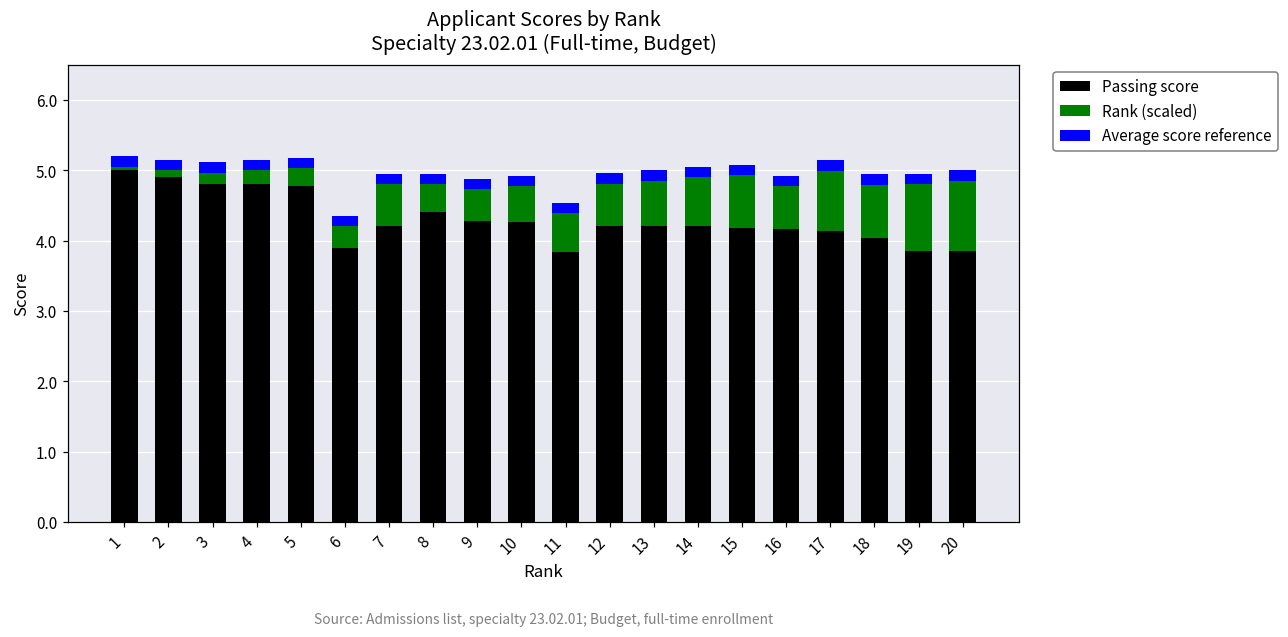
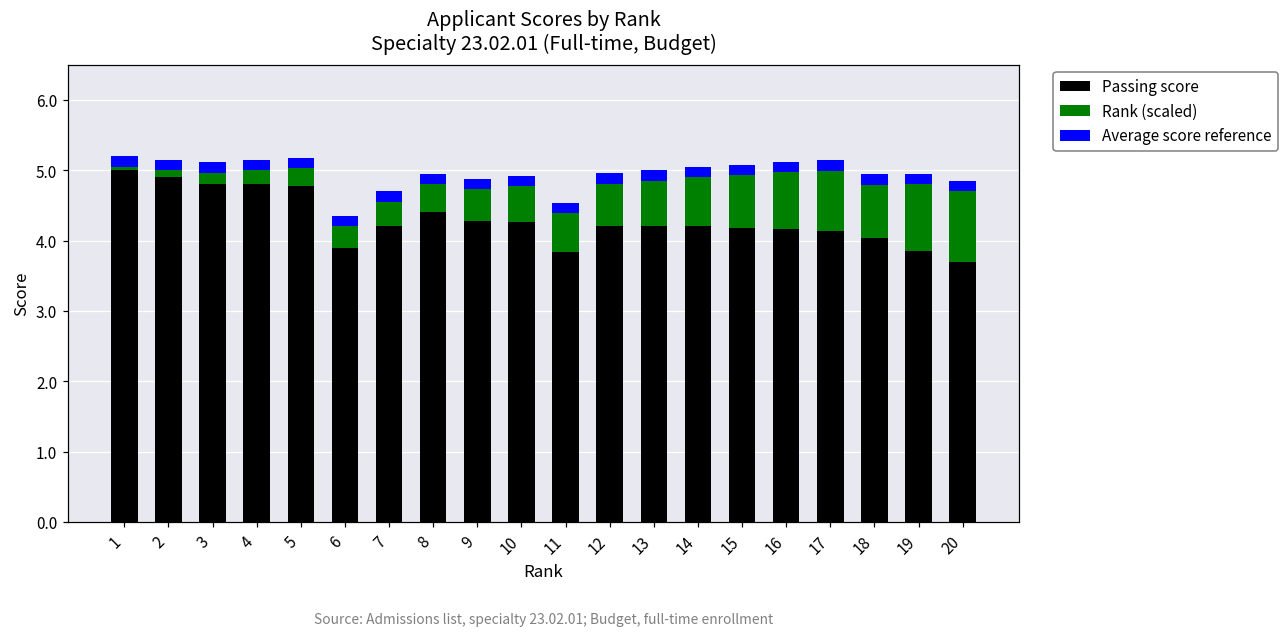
  {
    "Passing score": {
      "1": 5.0,
      "2": 4.9,
      "3": 4.8,
      "4": 4.8,
      "5": 4.8,
      "6": 3.9,
      "7": 4.2,
      "8": 4.4,
      "9": 4.3,
      "10": 4.3,
      "11": 3.8,
      "12": 4.2,
      "13": 4.2,
      "14": 4.2,
      "15": 4.2,
      "16": 4.2,
      "17": 4.1,
      "18": 4.0,
      "19": 3.9,
-     "20": 3.9
+     "20": 3.7
    },
    "Rank (scaled)": {
      "1": 0.0,
      "2": 0.1,
      "3": 0.2,
      "4": 0.2,
      "5": 0.3,
      "6": 0.3,
-     "7": 0.6,
+     "7": 0.3,
      "8": 0.4,
      "9": 0.5,
      "10": 0.5,
      "11": 0.5,
      "12": 0.6,
      "13": 0.7,
      "14": 0.7,
      "15": 0.8,
-     "16": 0.6,
+     "16": 0.8,
      "17": 0.8,
      "18": 0.8,
      "19": 1.0,
      "20": 1.0
    },
    "Average score reference": {
      "1": 0.2,
      "2": 0.2,
      "3": 0.2,
      "4": 0.2,
      "5": 0.2,
      "6": 0.2,
      "7": 0.2,
      "8": 0.2,
      "9": 0.2,
      "10": 0.2,
      "11": 0.2,
      "12": 0.2,
      "13": 0.2,
      "14": 0.2,
      "15": 0.2,
      "16": 0.2,
      "17": 0.2,
      "18": 0.2,
      "19": 0.2,
      "20": 0.2
    }
  }
